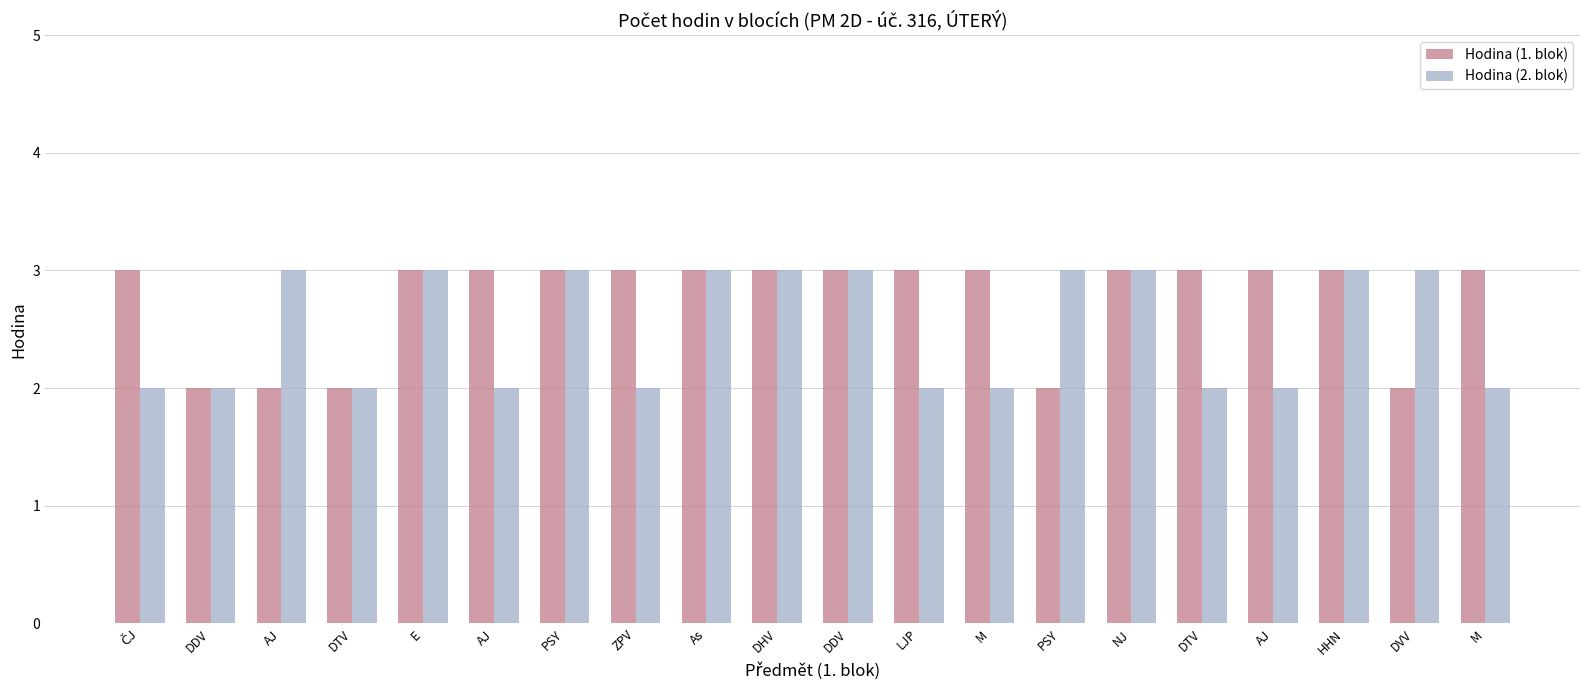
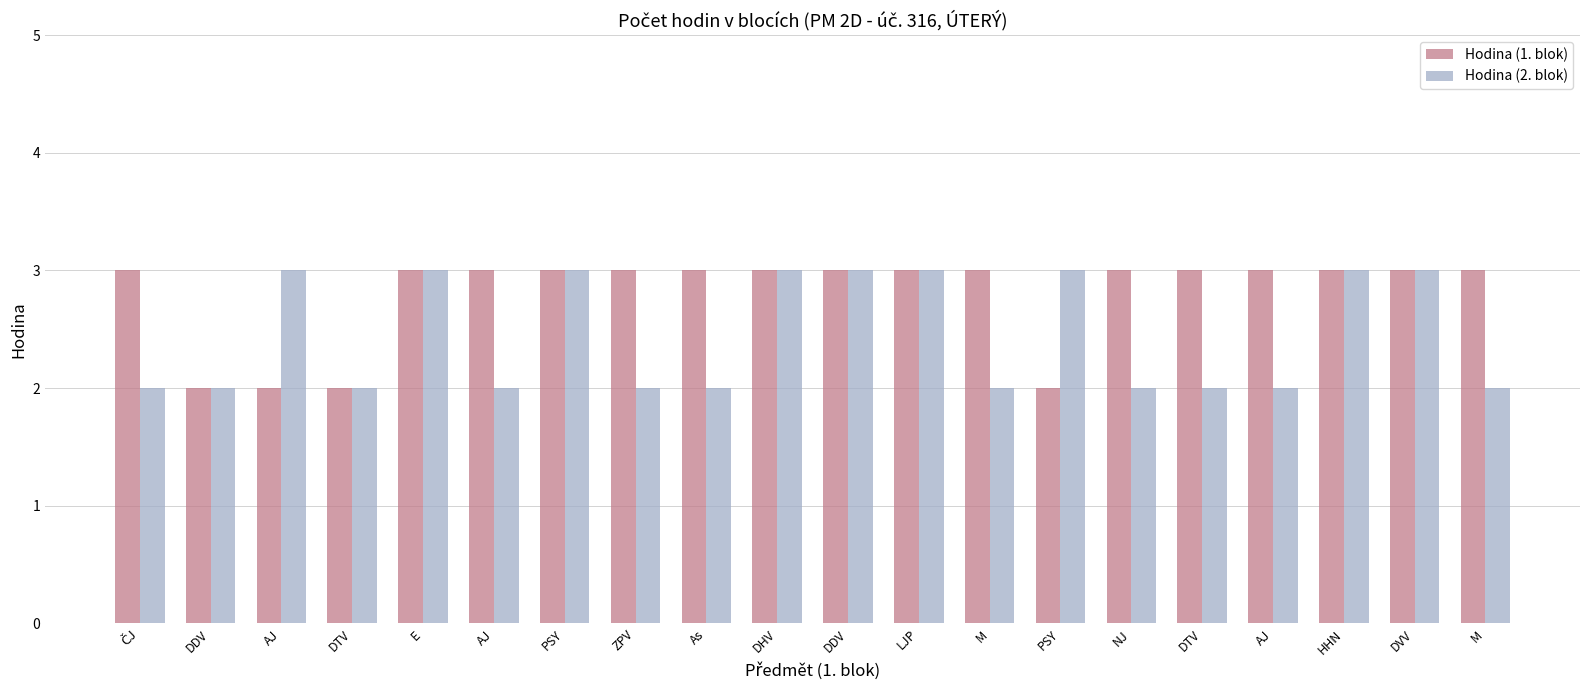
  {
    "Hodina (1. blok)": {
      "ČJ": 3,
      "E": 3,
      "ZPV": 3,
      "As": 3,
      "DHV": 3,
      "LJP": 3,
      "NJ": 3,
      "HHN": 3,
-     "DVV": 2
+     "DVV": 3
    },
    "Hodina (2. blok)": {
      "ČJ": 2,
      "E": 3,
      "ZPV": 2,
-     "As": 3,
+     "As": 2,
      "DHV": 3,
-     "LJP": 2,
-     "NJ": 3,
+     "LJP": 3,
+     "NJ": 2,
      "HHN": 3,
      "DVV": 3
    }
  }
